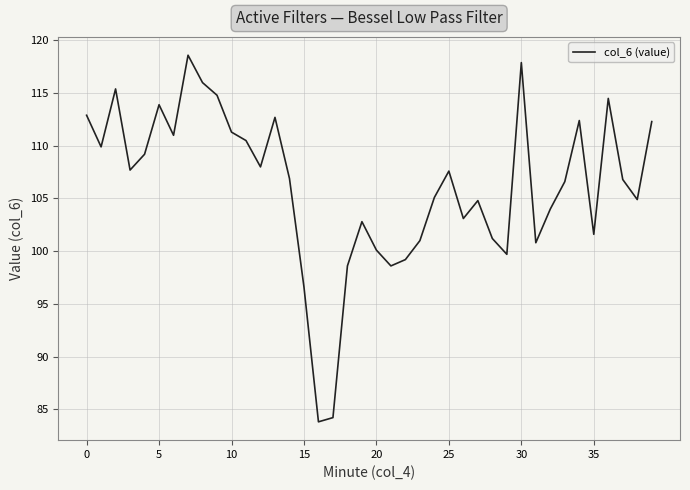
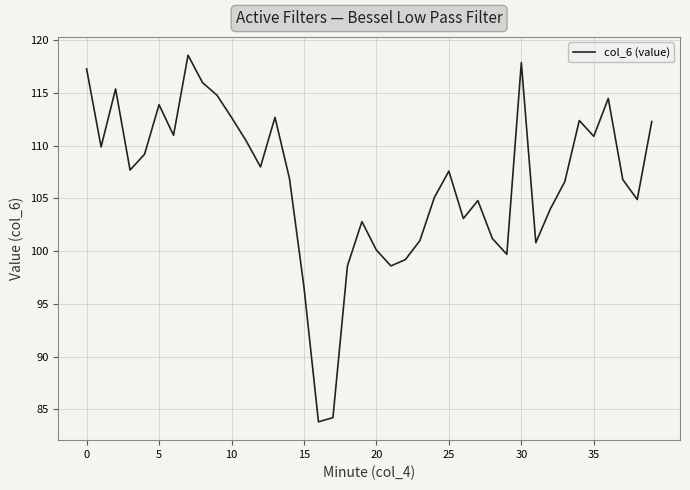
  {
-   "0": 112.9,
+   "0": 117.3,
    "5": 113.9,
-   "10": 111.3,
+   "10": 112.7,
    "15": 96.6,
    "20": 100.1,
    "25": 107.6,
    "30": 117.9,
-   "35": 101.6
+   "35": 110.9
  }
